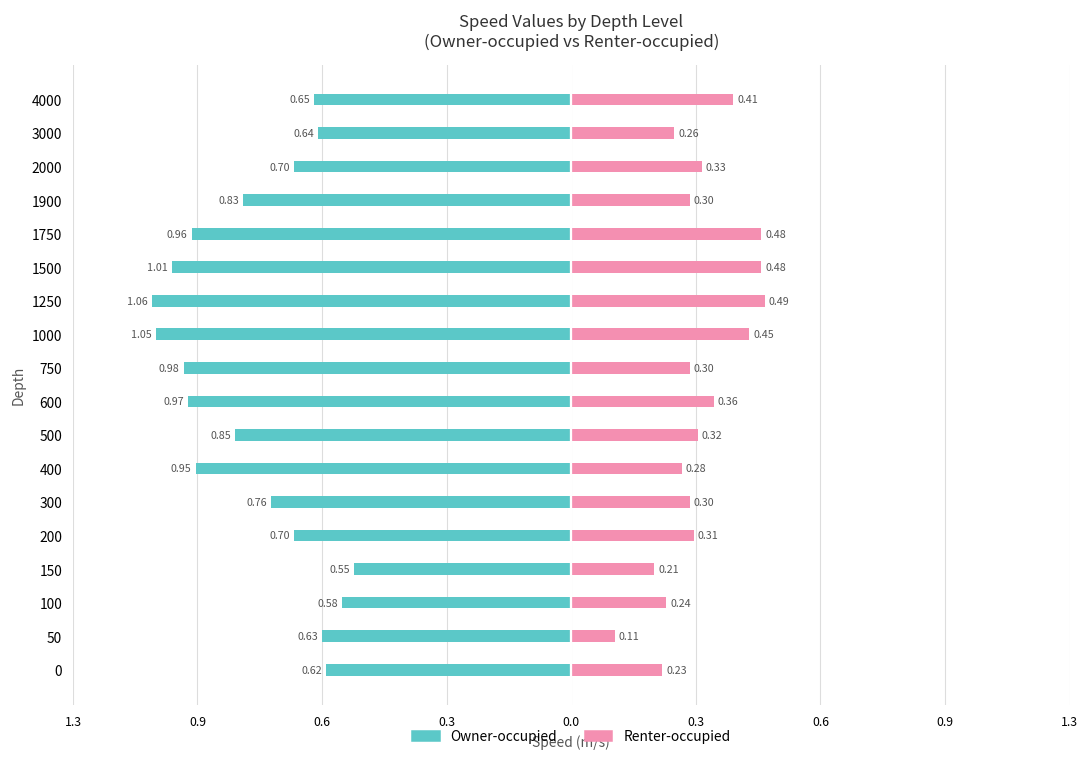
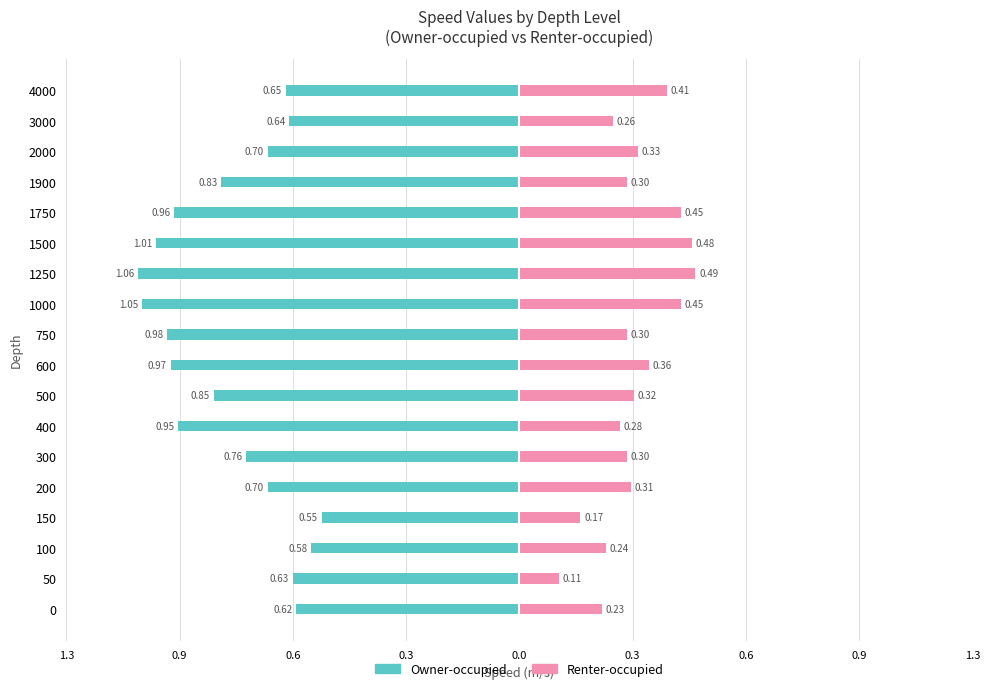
  {
    "Renter-occupied": {
      "4000": 0.41,
      "3000": 0.26,
      "2000": 0.33,
      "1900": 0.30,
-     "1750": 0.48,
+     "1750": 0.45,
      "1500": 0.48,
      "1250": 0.49,
      "1000": 0.45,
      "750": 0.30,
      "600": 0.36,
      "500": 0.32,
      "400": 0.28,
      "300": 0.30,
      "200": 0.31,
-     "150": 0.21,
+     "150": 0.17,
      "100": 0.24,
      "50": 0.11,
      "0": 0.23
    }
  }
